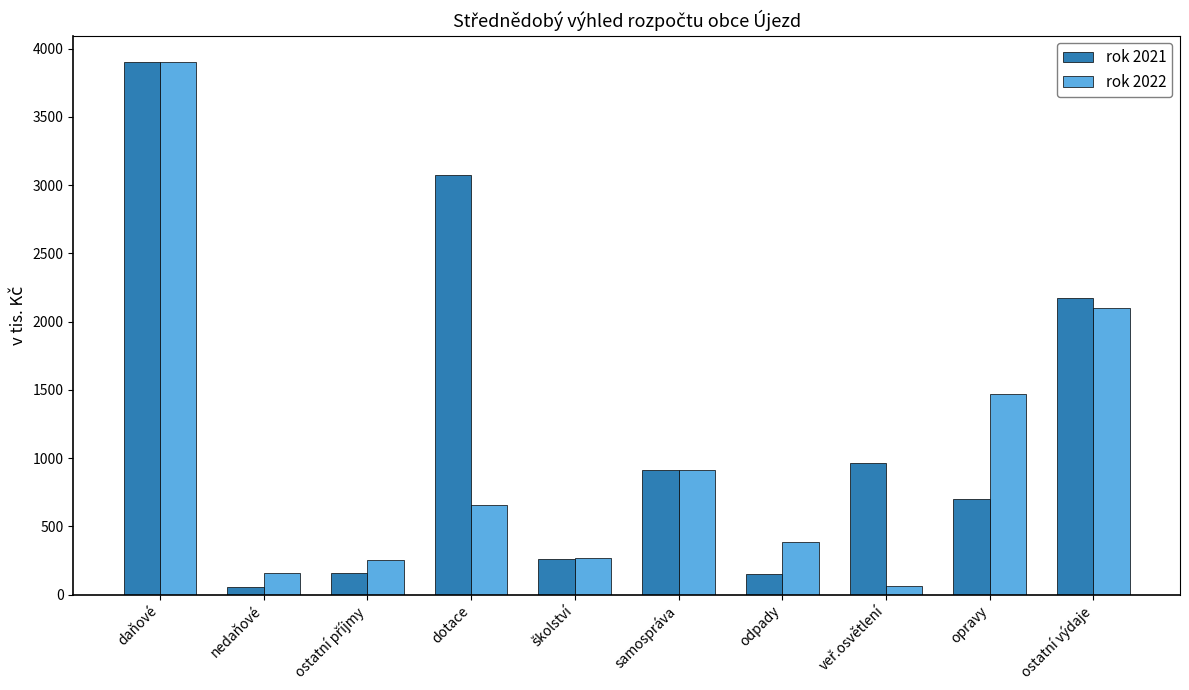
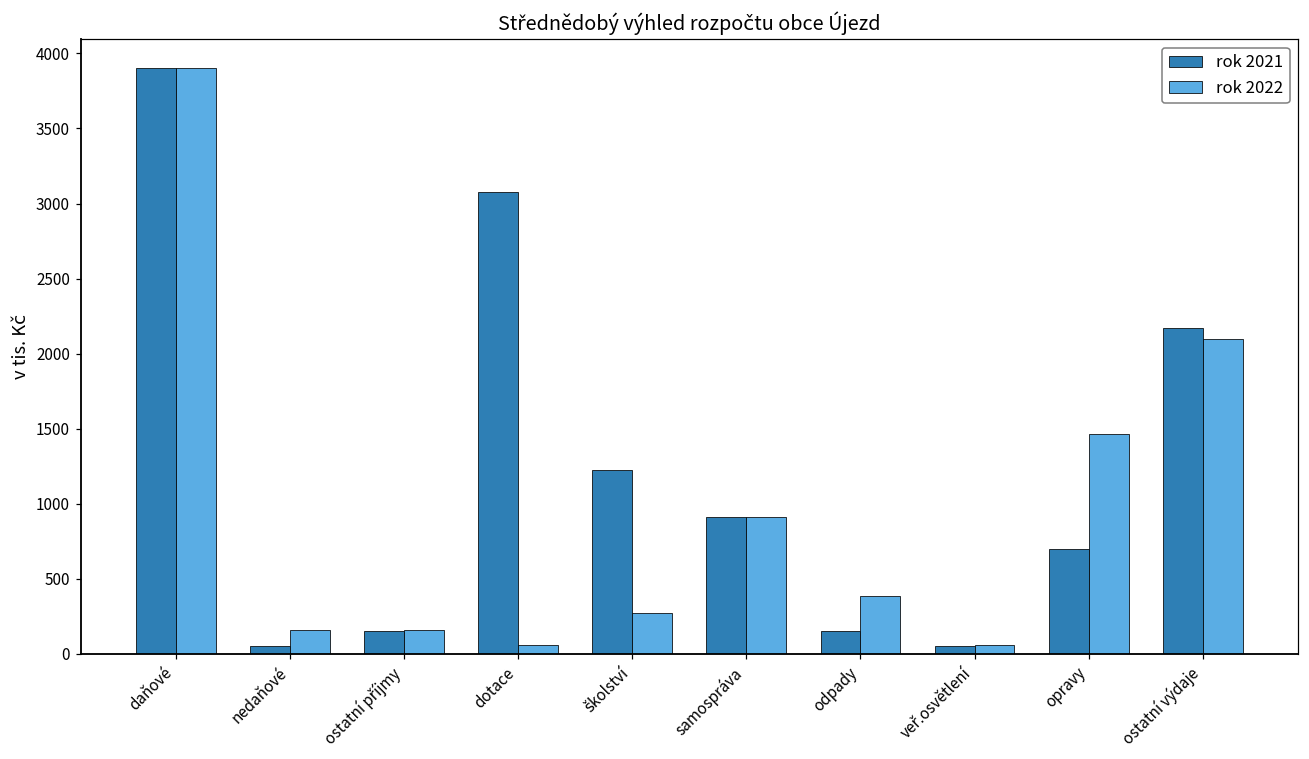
  {
    "rok 2021": {
      "daňové": 3900,
      "nedaňové": 60,
      "ostatní příjmy": 160,
      "dotace": 3080,
-     "školství": 260,
+     "školství": 1230,
      "samospráva": 920,
      "odpady": 150,
-     "veř.osvětlení": 960,
+     "veř.osvětlení": 50,
      "opravy": 700,
      "ostatní výdaje": 2170
    },
    "rok 2022": {
      "daňové": 3900,
      "nedaňové": 160,
-     "ostatní příjmy": 250,
-     "dotace": 650,
+     "ostatní příjmy": 160,
+     "dotace": 60,
      "školství": 270,
      "samospráva": 920,
      "odpady": 390,
      "veř.osvětlení": 60,
      "opravy": 1470,
      "ostatní výdaje": 2100
    }
  }
